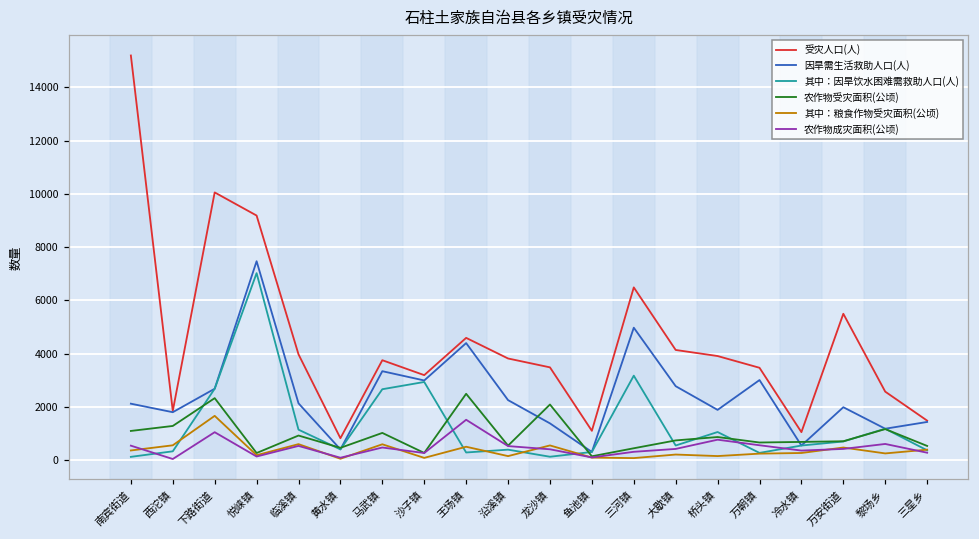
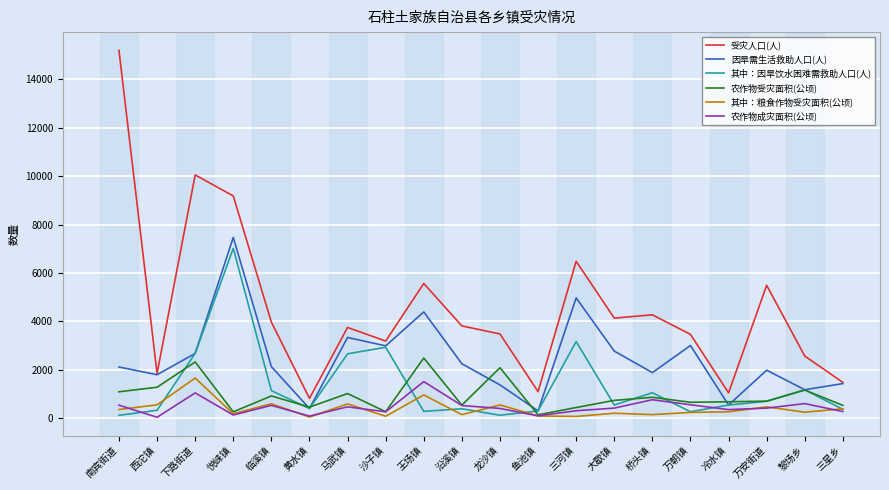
  {
    "受灾人口(人)": {
      "南宾街道": 15200,
      "下路街道": 10100,
      "悦崃镇": 9200,
      "临溪镇": 4000,
      "黄水镇": 800,
      "马武镇": 3800,
      "沙子镇": 3200,
-     "王场镇": 4600,
+     "王场镇": 5600,
      "沿溪镇": 3800,
      "龙沙镇": 3500,
      "鱼池镇": 1100,
      "三河镇": 6500,
      "大歇镇": 4100,
-     "桥头镇": 3900,
+     "桥头镇": 4300,
      "万朝镇": 3500,
      "冷水镇": 1100,
      "万安街道": 5500,
      "黎场乡": 2600
    },
    "因旱需生活救助人口(人)": {
      "南宾街道": 2100,
      "悦崃镇": 7500,
      "临溪镇": 2100,
      "马武镇": 3300,
      "王场镇": 4400,
      "沿溪镇": 2300,
      "龙沙镇": 1400,
      "三河镇": 5000,
      "大歇镇": 2800,
      "桥头镇": 1900,
      "万朝镇": 3000,
      "万安街道": 2000
    },
    "其中：因旱饮水困难需救助人口(人)": {
      "南宾街道": 100,
      "西沱镇": 300,
      "悦崃镇": 7000,
      "临溪镇": 1100,
      "马武镇": 2700,
      "王场镇": 300,
      "沿溪镇": 400,
      "龙沙镇": 100,
      "三河镇": 3200,
      "大歇镇": 600,
      "桥头镇": 1100
    },
    "农作物受灾面积(公顷)": {
      "南宾街道": 1100,
      "西沱镇": 1300,
      "下路街道": 2300,
      "临溪镇": 900,
      "马武镇": 1000,
      "王场镇": 2500,
      "龙沙镇": 2100,
      "三河镇": 400,
      "大歇镇": 700,
      "冷水镇": 700,
      "三星乡": 500
    },
    "其中：粮食作物受灾面积(公顷)": {
      "南宾街道": 400,
      "西沱镇": 600,
      "下路街道": 1700,
      "马武镇": 600,
      "沙子镇": 100,
-     "王场镇": 500,
+     "王场镇": 1000,
      "沿溪镇": 200,
      "龙沙镇": 600,
      "三河镇": 100,
      "大歇镇": 200,
      "桥头镇": 200,
      "黎场乡": 300
    },
    "农作物成灾面积(公顷)": {
      "南宾街道": 500,
      "西沱镇": 0,
      "下路街道": 1100,
      "马武镇": 500,
      "王场镇": 1500,
      "龙沙镇": 400,
      "三河镇": 300,
      "大歇镇": 400,
      "黎场乡": 600
    }
  }
